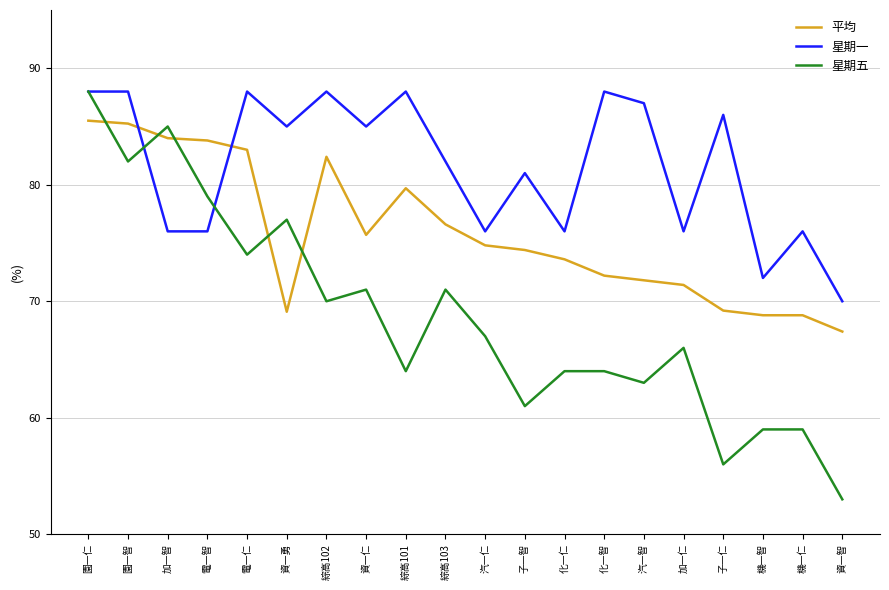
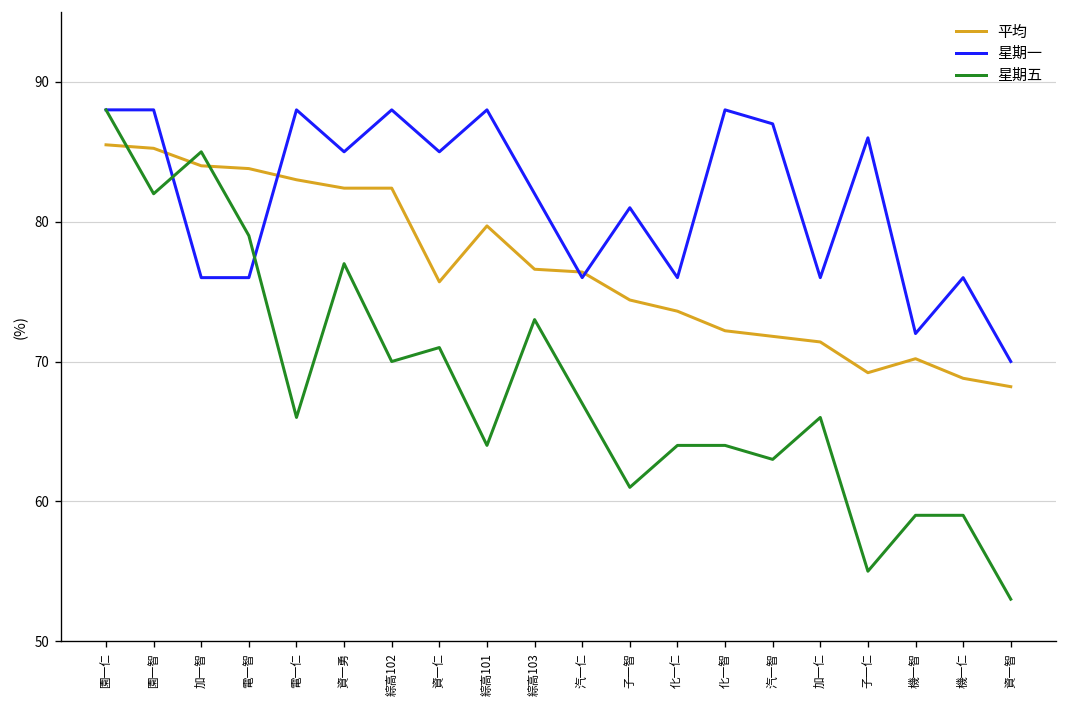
  {
    "平均": {
      "園一仁": 85.5,
      "園一智": 85.3,
      "加一智": 84.0,
      "電一智": 83.8,
      "電一仁": 83.0,
-     "資一勇": 69.1,
+     "資一勇": 82.4,
      "綜高102": 82.4,
      "資一仁": 75.7,
      "綜高101": 79.7,
      "綜高103": 76.6,
-     "汽一仁": 74.8,
+     "汽一仁": 76.4,
      "子一智": 74.4,
      "化一仁": 73.6,
      "化一智": 72.2,
      "汽一智": 71.8,
      "加一仁": 71.4,
      "子一仁": 69.2,
-     "機一智": 68.8,
+     "機一智": 70.2,
      "機一仁": 68.8,
-     "資一智": 67.4
+     "資一智": 68.2
    },
    "星期一": {
      "園一智": 88.0,
      "加一智": 76.0,
      "電一智": 76.0,
      "電一仁": 88.0,
      "資一勇": 85.0,
      "綜高102": 88.0,
      "資一仁": 85.0,
      "綜高101": 88.0,
      "綜高103": 82.0,
      "汽一仁": 76.0,
      "子一智": 81.0,
      "化一仁": 76.0,
      "化一智": 88.0,
      "汽一智": 87.0,
      "加一仁": 76.0,
      "子一仁": 86.0,
      "機一智": 72.0,
      "機一仁": 76.0,
      "資一智": 70.0
    },
    "星期五": {
      "園一智": 82,
      "加一智": 85,
      "電一智": 79,
-     "電一仁": 74,
+     "電一仁": 66,
      "資一勇": 77,
      "綜高102": 70,
      "資一仁": 71,
      "綜高101": 64,
-     "綜高103": 71,
+     "綜高103": 73,
      "汽一仁": 67,
      "子一智": 61,
      "化一仁": 64,
      "化一智": 64,
      "汽一智": 63,
      "加一仁": 66,
-     "子一仁": 56,
+     "子一仁": 55,
      "機一智": 59,
      "機一仁": 59,
      "資一智": 53
    }
  }
